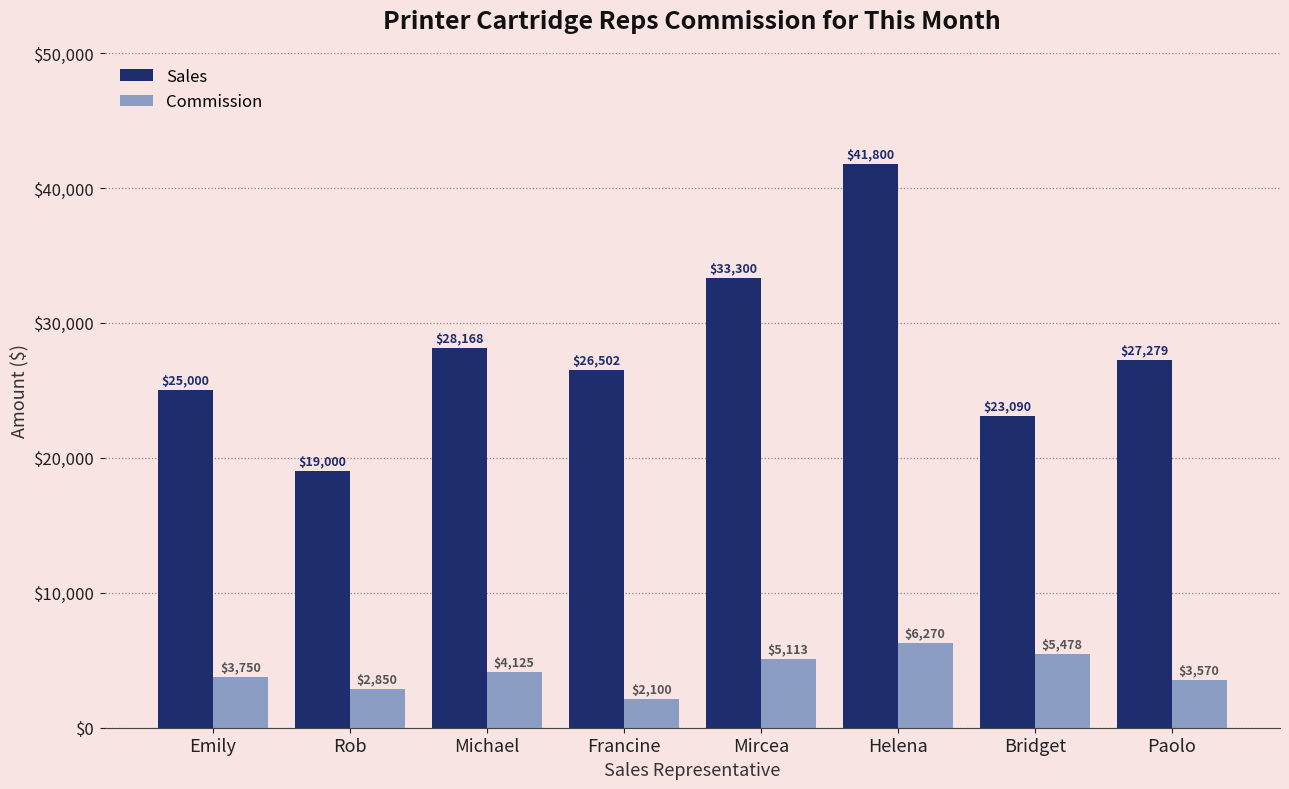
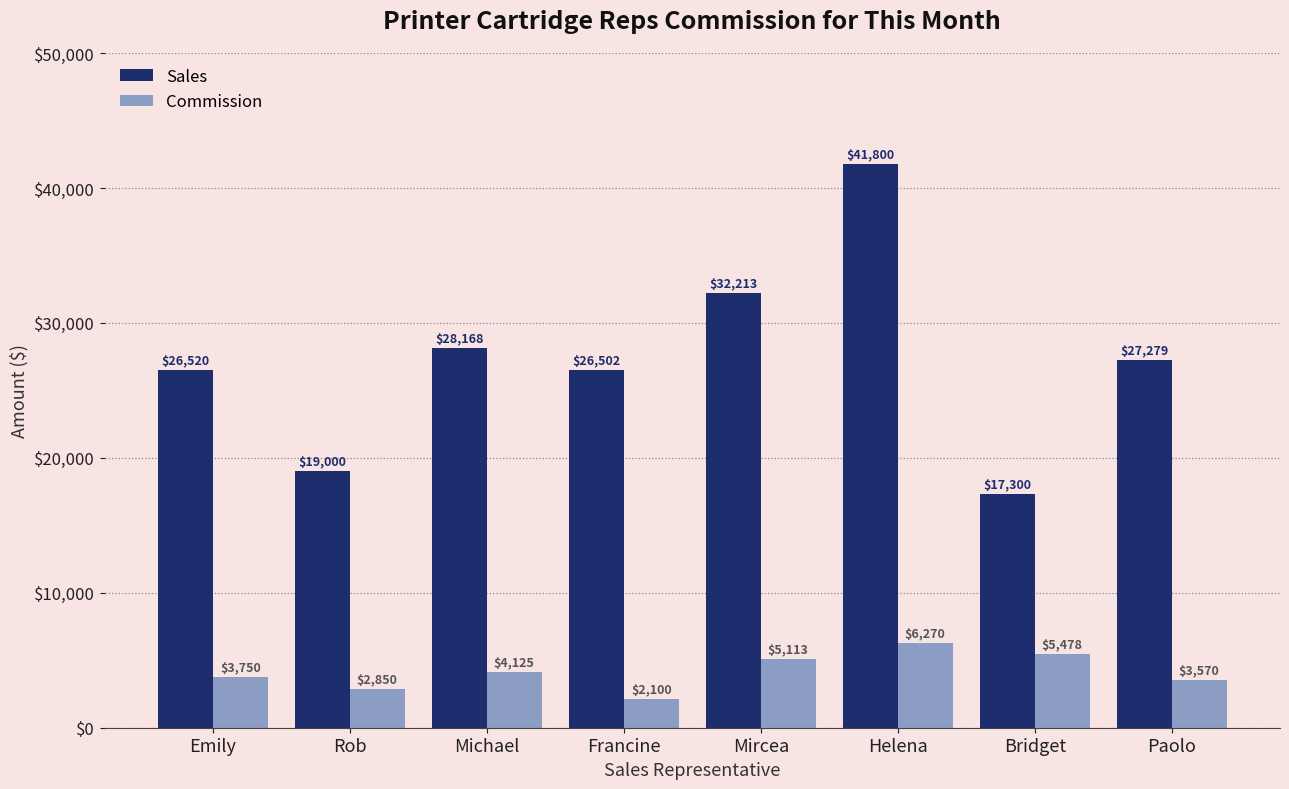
  {
    "Sales": {
-     "Emily": "$25,000",
+     "Emily": "$26,520",
      "Rob": "$19,000",
      "Michael": "$28,168",
      "Francine": "$26,502",
-     "Mircea": "$33,300",
+     "Mircea": "$32,213",
      "Helena": "$41,800",
-     "Bridget": "$23,090",
+     "Bridget": "$17,300",
      "Paolo": "$27,279"
    },
    "Commission": {
      "Emily": "$3,750",
      "Rob": "$2,850",
      "Michael": "$4,125",
      "Francine": "$2,100",
      "Mircea": "$5,113",
      "Helena": "$6,270",
      "Bridget": "$5,478",
      "Paolo": "$3,570"
    }
  }
